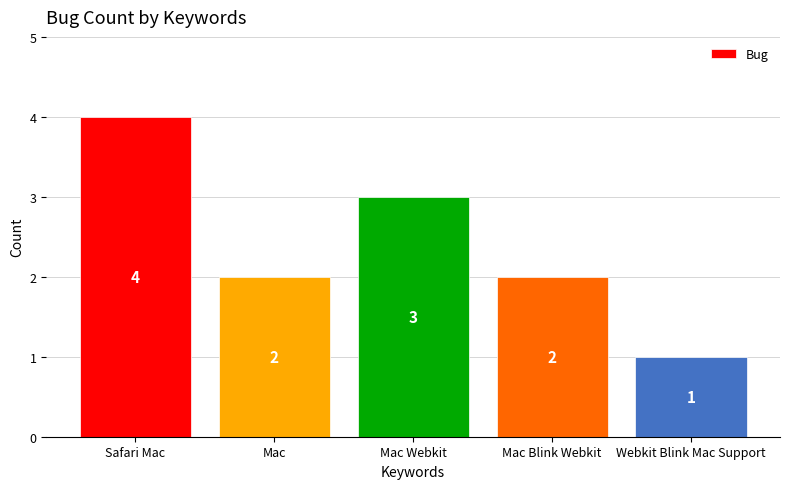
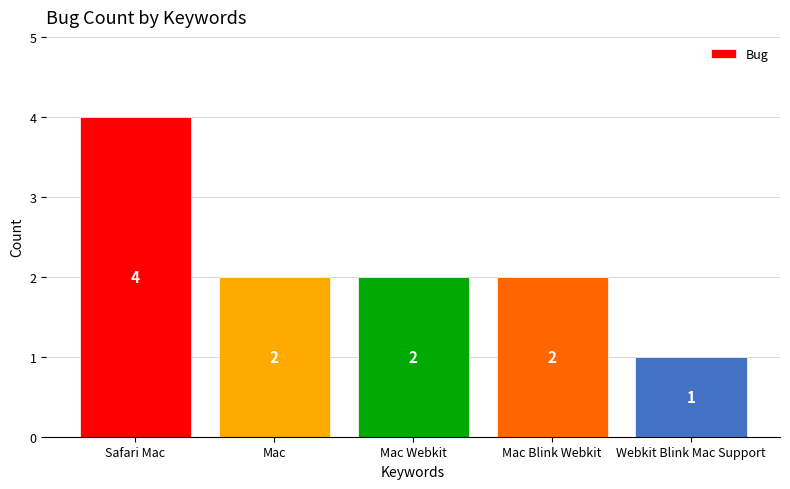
  {
    "Safari Mac": 4,
    "Mac": 2,
-   "Mac Webkit": 3,
+   "Mac Webkit": 2,
    "Mac Blink Webkit": 2,
    "Webkit Blink Mac Support": 1
  }
